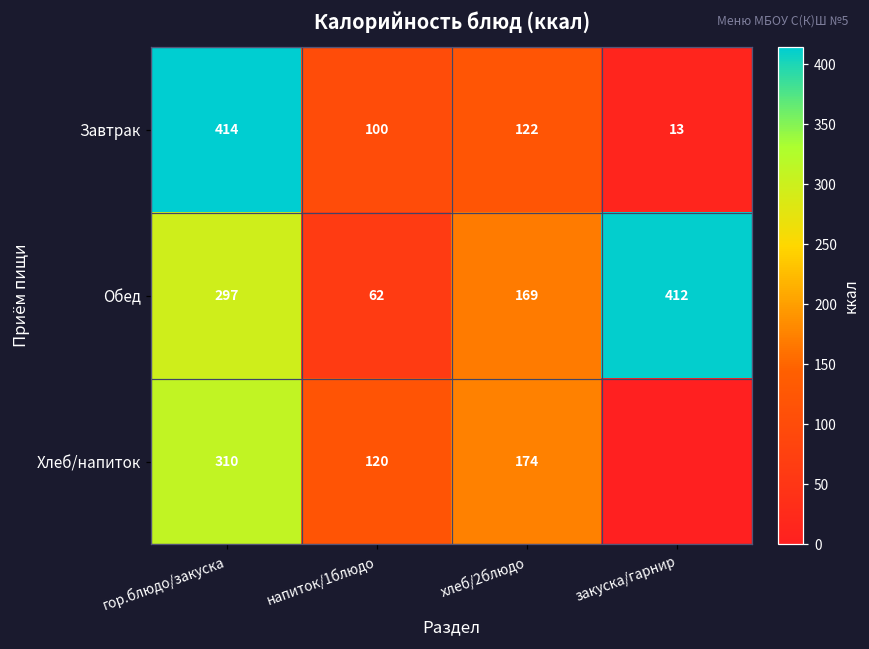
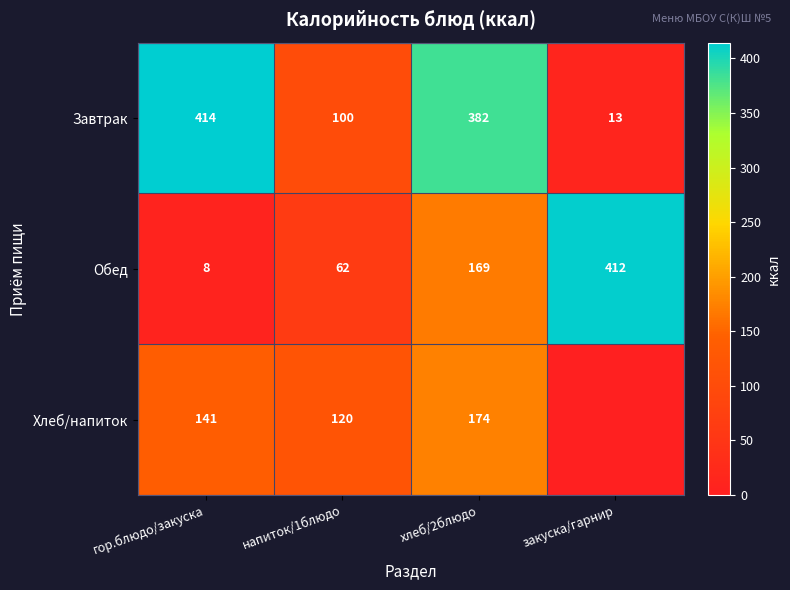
  {
    "Завтрак": {
      "гор.блюдо/закуска": 414,
      "напиток/1блюдо": 100,
-     "хлеб/2блюдо": 122,
+     "хлеб/2блюдо": 382,
      "закуска/гарнир": 13
    },
    "Обед": {
-     "гор.блюдо/закуска": 297,
+     "гор.блюдо/закуска": 8,
      "напиток/1блюдо": 62,
      "хлеб/2блюдо": 169,
      "закуска/гарнир": 412
    },
    "Хлеб/напиток": {
-     "гор.блюдо/закуска": 310,
+     "гор.блюдо/закуска": 141,
      "напиток/1блюдо": 120,
      "хлеб/2блюдо": 174
    }
  }
